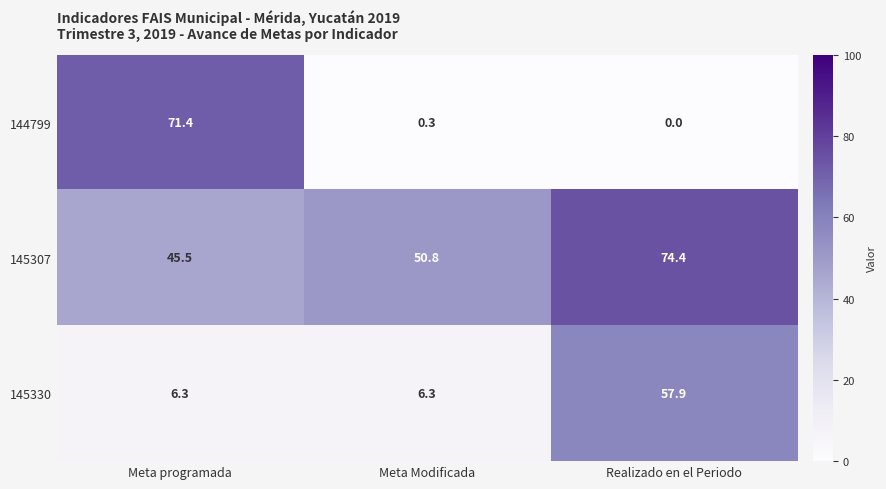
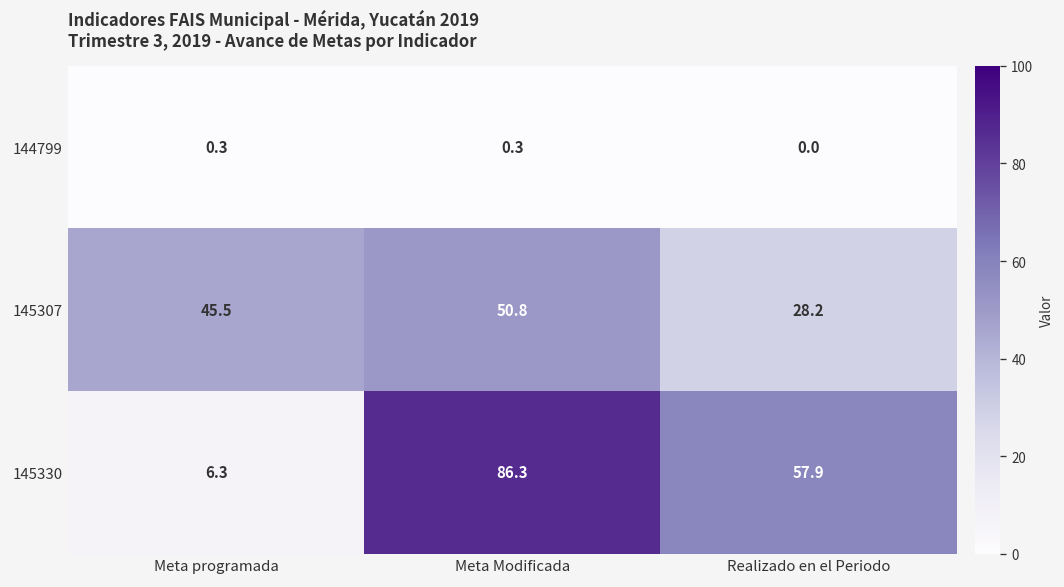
  {
    "144799": {
-     "Meta programada": 71.4,
+     "Meta programada": 0.3,
      "Meta Modificada": 0.3,
      "Realizado en el Periodo": 0.0
    },
    "145307": {
      "Meta programada": 45.5,
      "Meta Modificada": 50.8,
-     "Realizado en el Periodo": 74.4
+     "Realizado en el Periodo": 28.2
    },
    "145330": {
      "Meta programada": 6.3,
-     "Meta Modificada": 6.3,
+     "Meta Modificada": 86.3,
      "Realizado en el Periodo": 57.9
    }
  }
